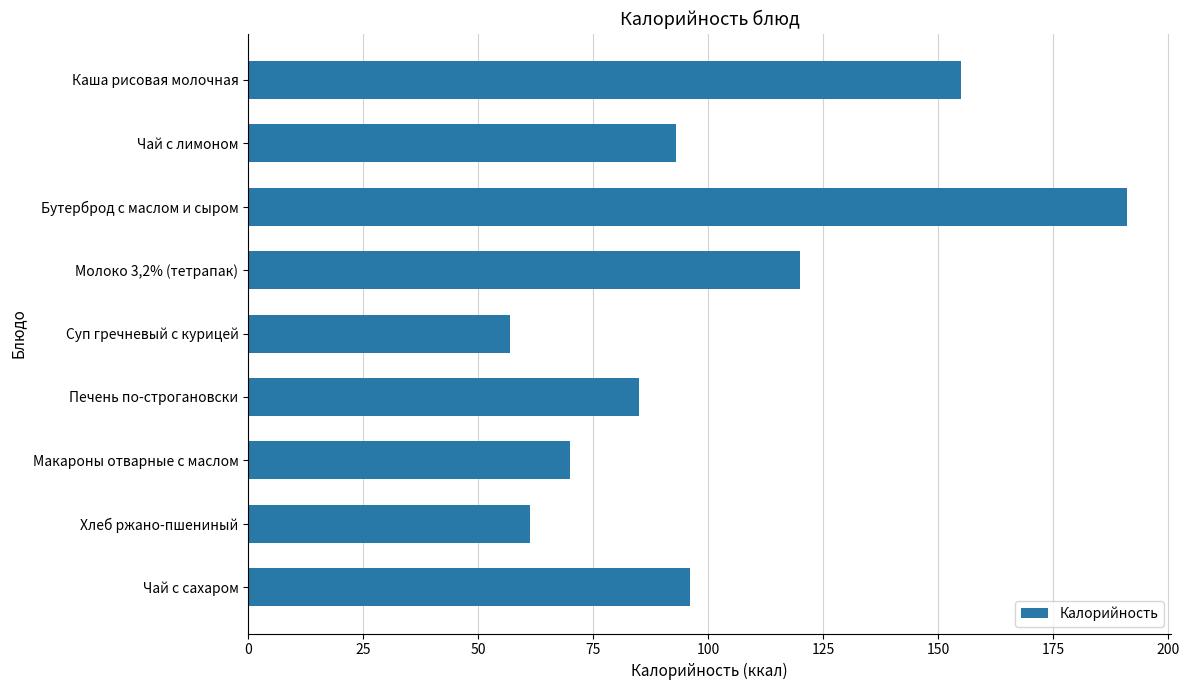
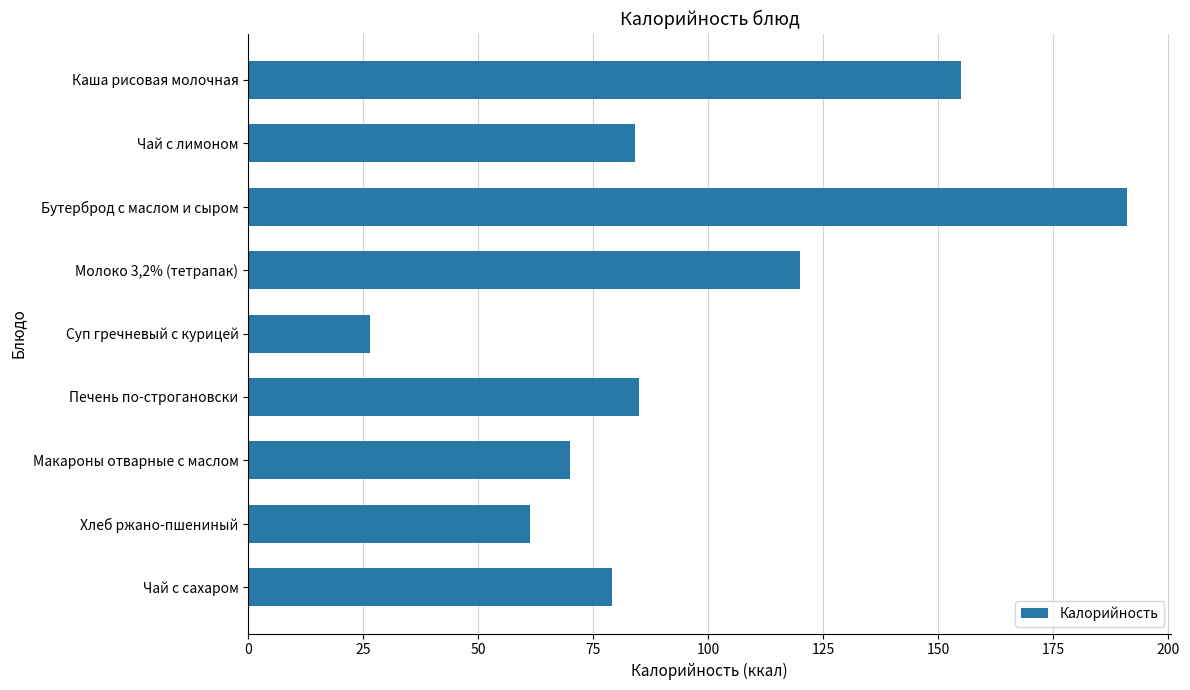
  {
    "Каша рисовая молочная": 155,
-   "Чай с лимоном": 93,
+   "Чай с лимоном": 84,
    "Бутерброд с маслом и сыром": 191,
    "Молоко 3,2% (тетрапак)": 120,
-   "Суп гречневый с курицей": 57,
+   "Суп гречневый с курицей": 27,
    "Печень по-строгановски": 85,
    "Макароны отварные с маслом": 70,
    "Хлеб ржано-пшениный": 61,
-   "Чай с сахаром": 96
+   "Чай с сахаром": 79
  }
